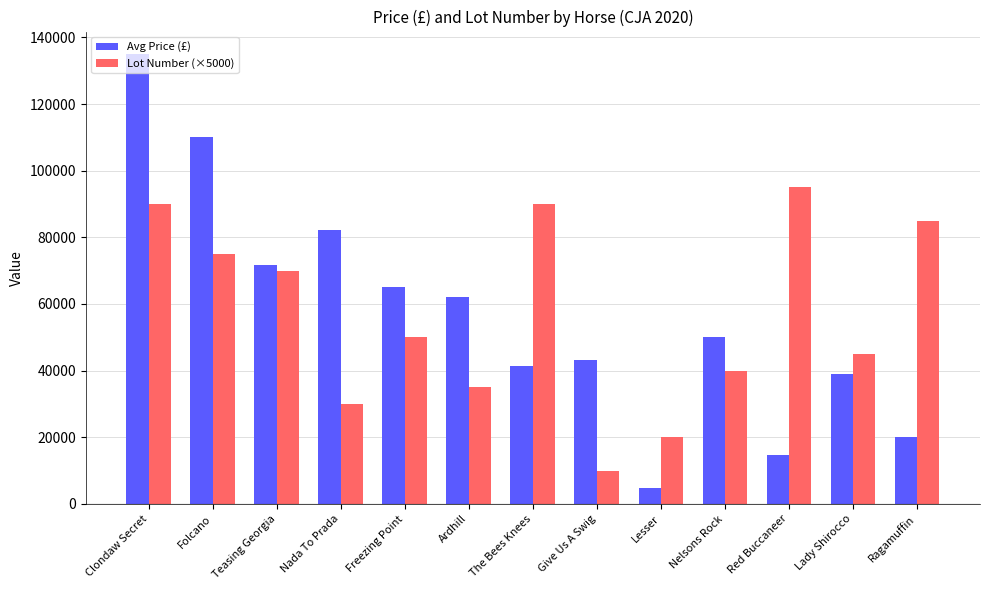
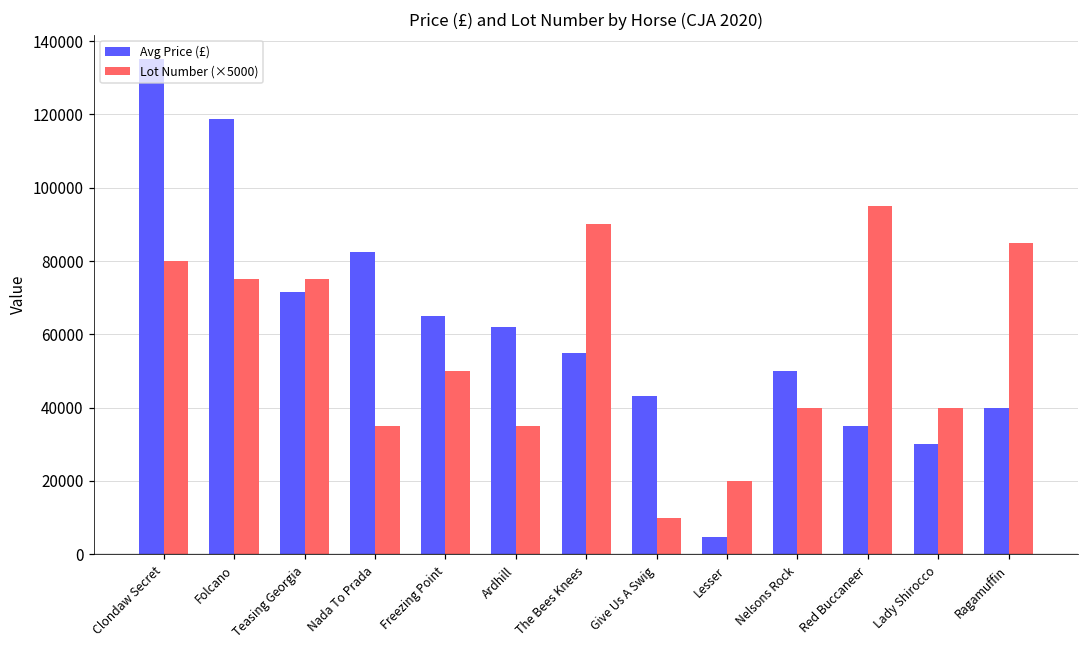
  {
    "Avg Price (£)": {
-     "Folcano": 110000,
+     "Folcano": 119000,
      "Teasing Georgia": 72000,
      "Nada To Prada": 82000,
      "Freezing Point": 65000,
      "Ardhill": 62000,
-     "The Bees Knees": 41000,
+     "The Bees Knees": 55000,
      "Give Us A Swig": 43000,
      "Lesser": 5000,
      "Nelsons Rock": 50000,
-     "Red Buccaneer": 15000,
-     "Lady Shirocco": 39000,
-     "Ragamuffin": 20000
+     "Red Buccaneer": 35000,
+     "Lady Shirocco": 30000,
+     "Ragamuffin": 40000
    },
    "Lot Number (×5000)": {
-     "Clondaw Secret": 90000,
+     "Clondaw Secret": 80000,
      "Folcano": 75000,
-     "Teasing Georgia": 70000,
-     "Nada To Prada": 30000,
+     "Teasing Georgia": 75000,
+     "Nada To Prada": 35000,
      "Freezing Point": 50000,
      "Ardhill": 35000,
      "The Bees Knees": 90000,
      "Give Us A Swig": 10000,
      "Lesser": 20000,
      "Nelsons Rock": 40000,
      "Red Buccaneer": 95000,
-     "Lady Shirocco": 45000,
+     "Lady Shirocco": 40000,
      "Ragamuffin": 85000
    }
  }
